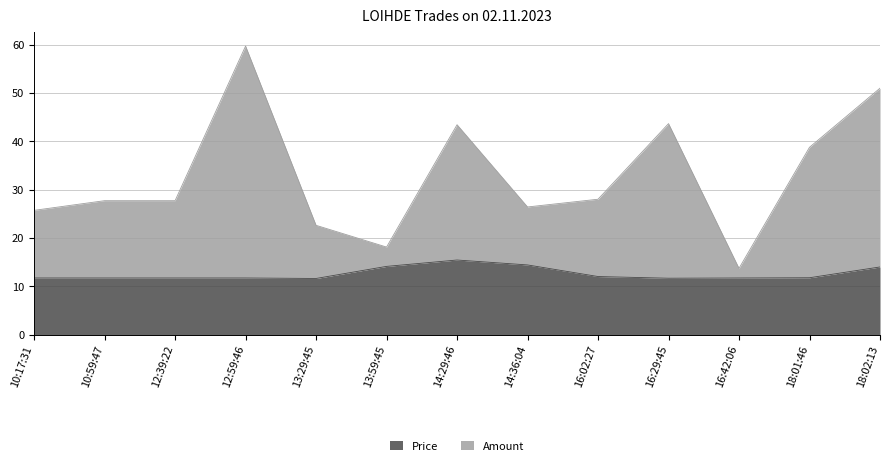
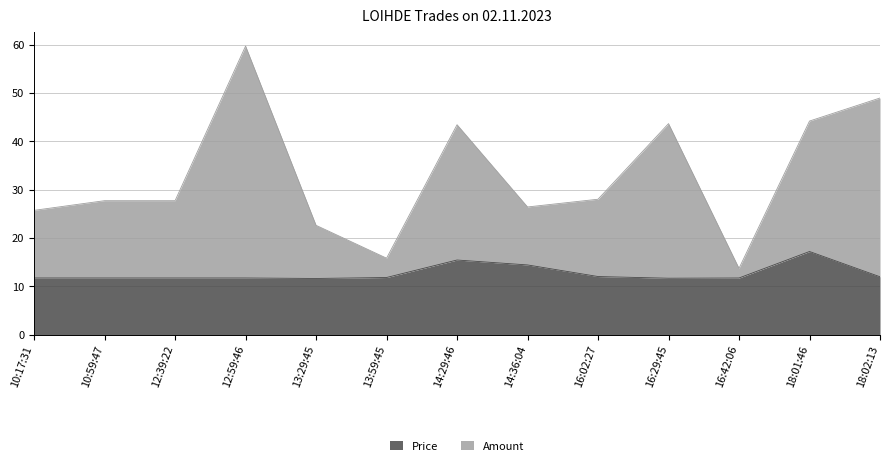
  {
    "Price": {
      "10:17:31": 12,
      "10:59:47": 12,
      "12:39:22": 12,
      "12:59:46": 12,
      "13:29:45": 12,
-     "13:59:45": 14,
+     "13:59:45": 12,
      "14:29:46": 15,
      "14:36:04": 14,
      "16:02:27": 12,
      "16:29:45": 12,
      "16:42:06": 12,
-     "18:01:46": 12,
-     "18:02:13": 14
+     "18:01:46": 17,
+     "18:02:13": 12
    },
    "Amount": {
      "10:17:31": 14,
      "10:59:47": 16,
      "12:39:22": 16,
      "12:59:46": 48,
      "13:29:45": 11,
      "13:59:45": 4,
      "14:29:46": 28,
      "14:36:04": 12,
      "16:02:27": 16,
      "16:29:45": 32,
      "16:42:06": 2,
      "18:01:46": 27,
      "18:02:13": 37
    }
  }
